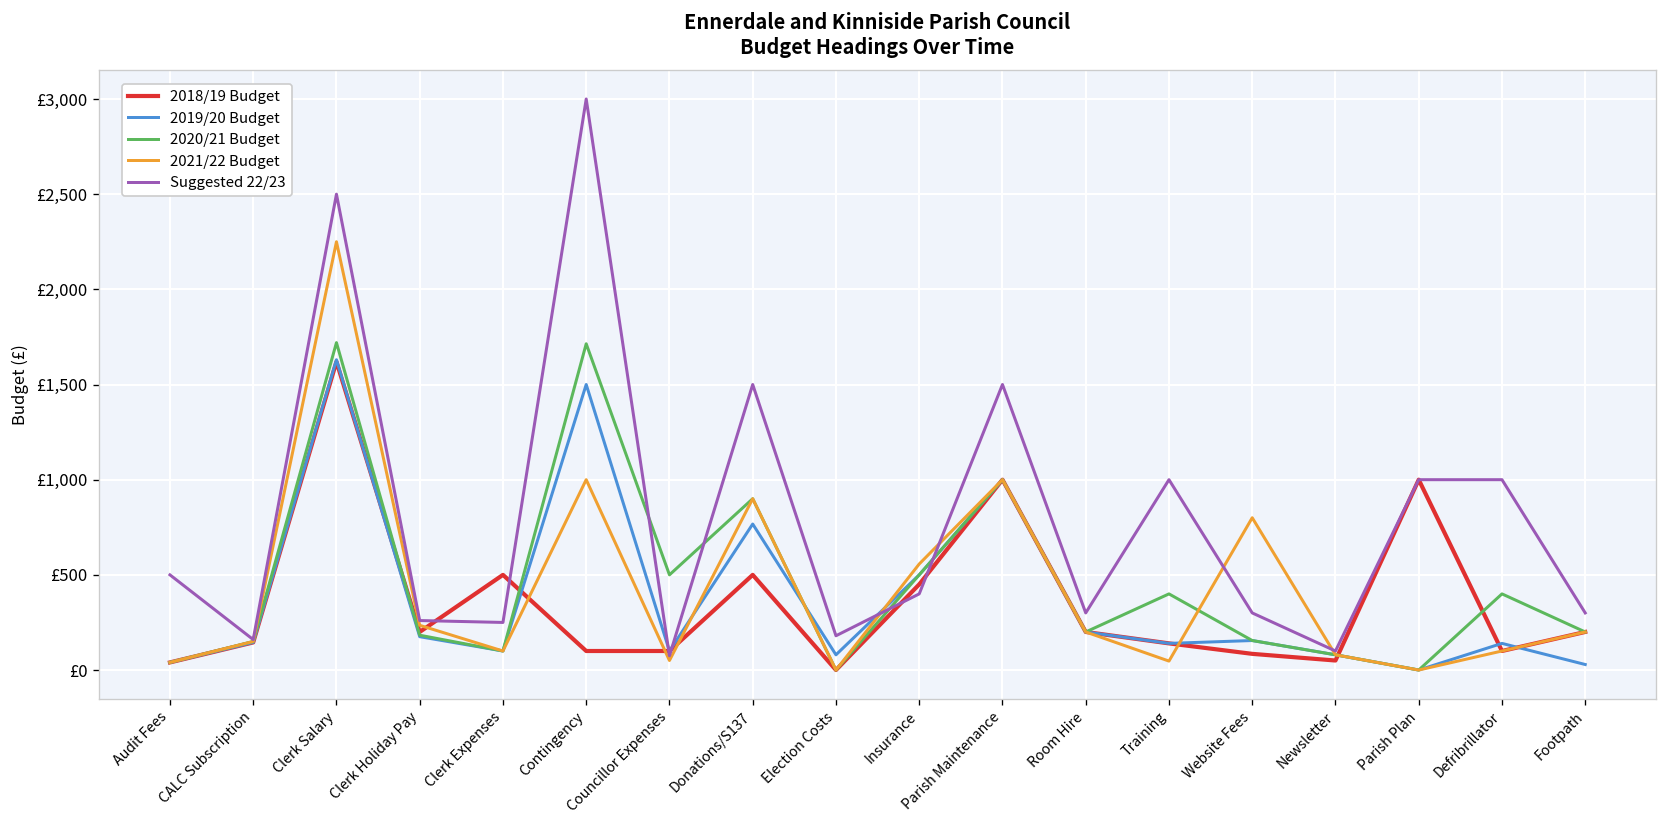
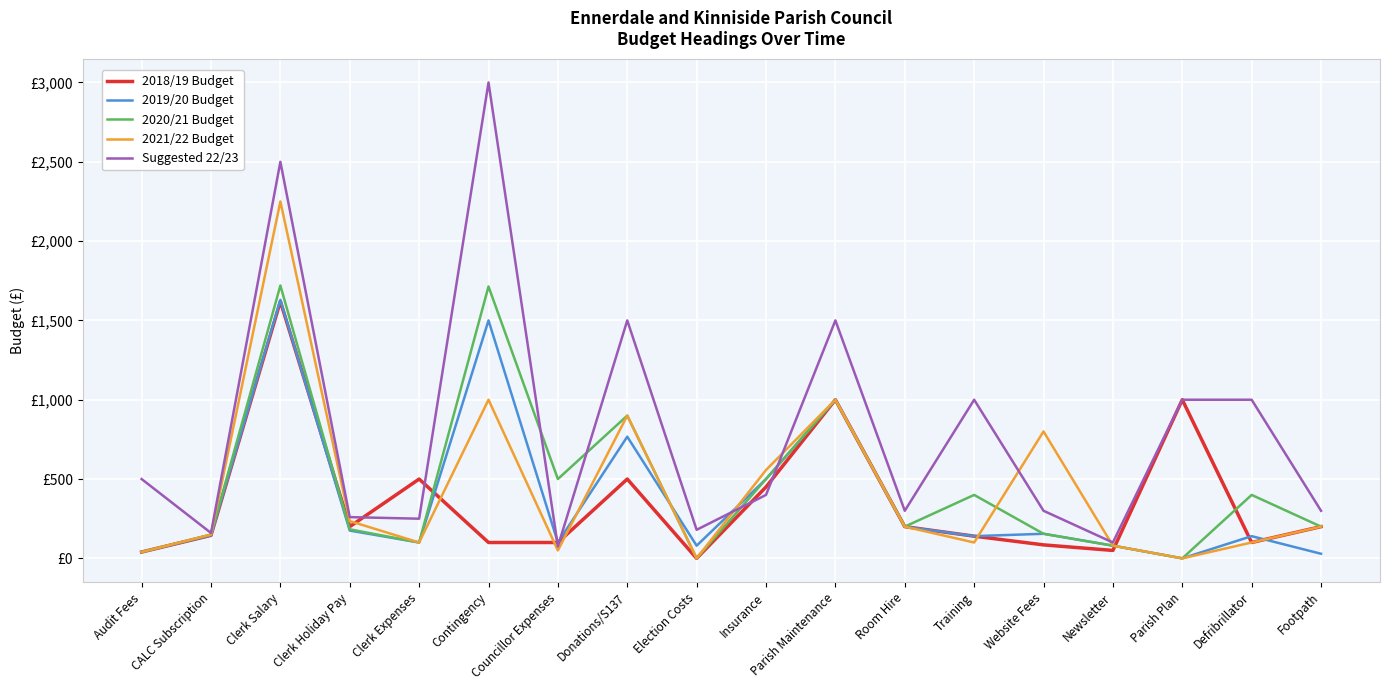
  {
    "2018/19 Budget": {
      "Clerk Holiday Pay": "£200",
      "Clerk Expenses": "£500",
      "Contingency": "£100",
      "Donations/S137": "£500",
      "Insurance": "£450",
      "Website Fees": "£90",
      "Newsletter": "£50"
    },
    "2019/20 Budget": {
      "Contingency": "£1,500",
      "Donations/S137": "£770",
      "Election Costs": "£80",
      "Defribrillator": "£140",
      "Footpath": "£30"
    },
    "2020/21 Budget": {
      "Clerk Salary": "£1,720",
      "Contingency": "£1,710",
      "Councillor Expenses": "£500",
      "Training": "£400",
      "Defribrillator": "£400"
    },
    "2021/22 Budget": {
      "Clerk Salary": "£2,250",
      "Clerk Holiday Pay": "£240",
      "Contingency": "£1,000",
      "Councillor Expenses": "£50",
      "Insurance": "£560",
-     "Training": "£50",
+     "Training": "£100",
      "Website Fees": "£800"
    },
    "Suggested 22/23": {
      "Audit Fees": "£500",
      "Clerk Salary": "£2,500",
      "Clerk Holiday Pay": "£260",
      "Clerk Expenses": "£250",
      "Contingency": "£3,000",
      "Councillor Expenses": "£80",
      "Donations/S137": "£1,500",
      "Election Costs": "£180",
      "Insurance": "£400",
      "Parish Maintenance": "£1,500",
      "Room Hire": "£300",
      "Training": "£1,000",
      "Website Fees": "£300",
      "Newsletter": "£100",
      "Defribrillator": "£1,000",
      "Footpath": "£300"
    }
  }
